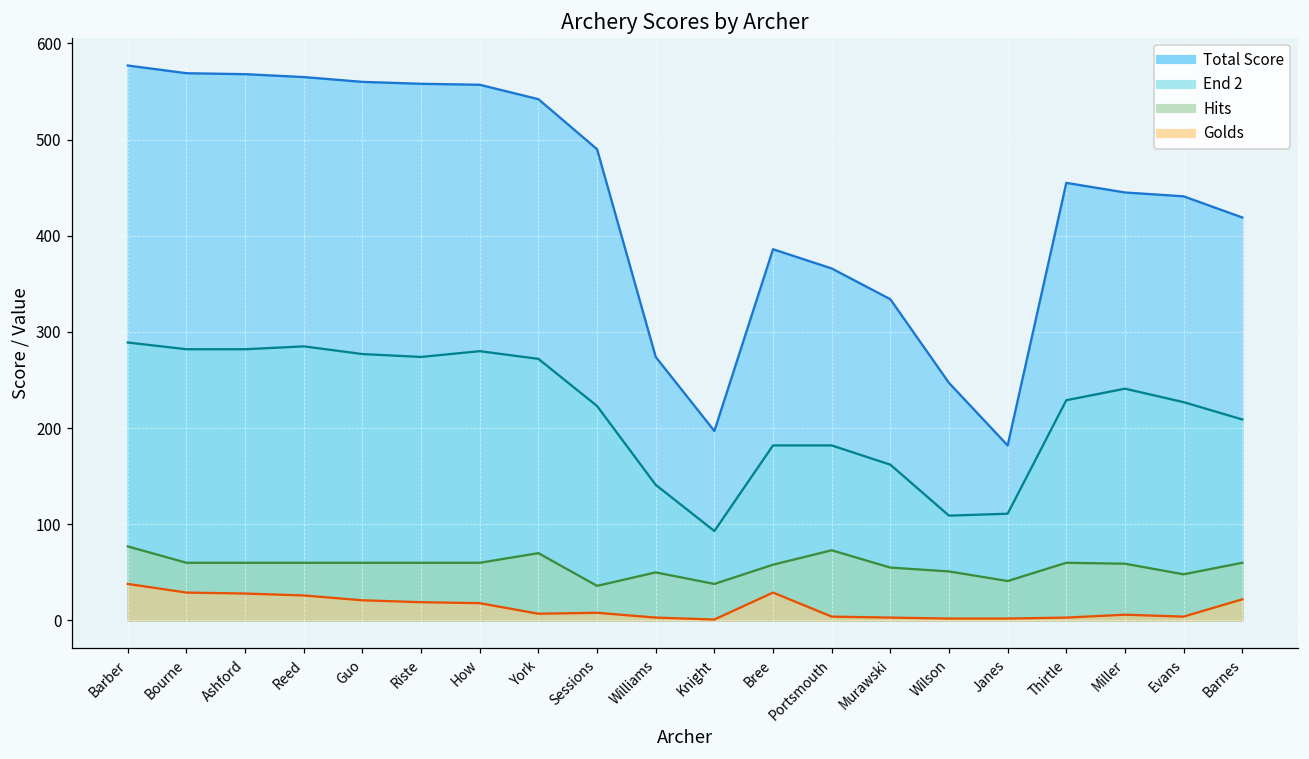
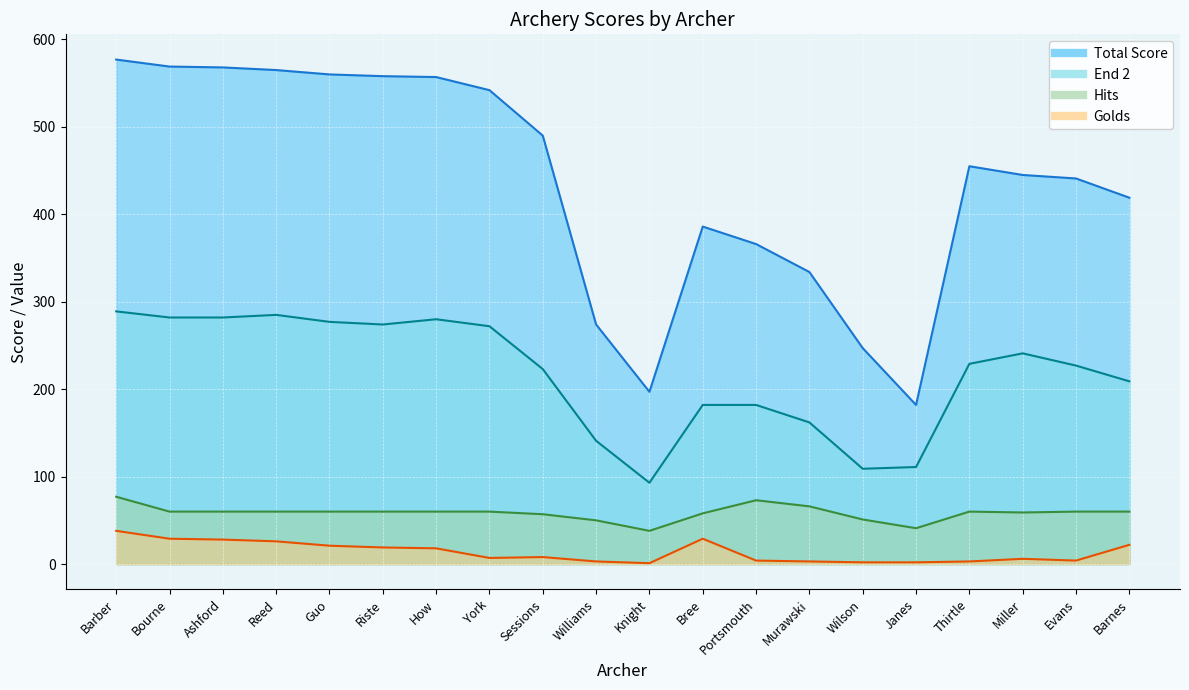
  {
    "Hits": {
      "Barber": 80,
      "Bourne": 60,
      "Ashford": 60,
      "Reed": 60,
      "Guo": 60,
      "Riste": 60,
      "How": 60,
-     "York": 70,
-     "Sessions": 40,
+     "York": 60,
+     "Sessions": 60,
      "Williams": 50,
      "Knight": 40,
      "Bree": 60,
      "Portsmouth": 70,
-     "Murawski": 60,
+     "Murawski": 70,
      "Wilson": 50,
      "Janes": 40,
      "Thirtle": 60,
      "Miller": 60,
-     "Evans": 50,
+     "Evans": 60,
      "Barnes": 60
    },
    "Golds": {
      "Barber": 40,
      "Bourne": 30,
      "Ashford": 30,
      "Reed": 30,
      "Guo": 20,
      "Riste": 20,
      "How": 20,
      "York": 10,
      "Sessions": 10,
      "Williams": 0,
      "Knight": 0,
      "Bree": 30,
      "Portsmouth": 0,
      "Murawski": 0,
      "Wilson": 0,
      "Janes": 0,
      "Thirtle": 0,
      "Miller": 10,
      "Evans": 0,
      "Barnes": 20
    }
  }
